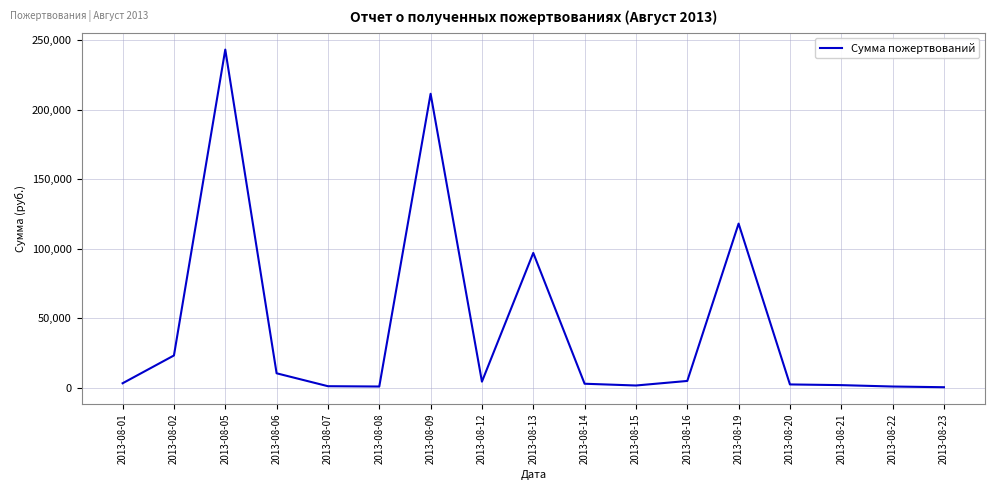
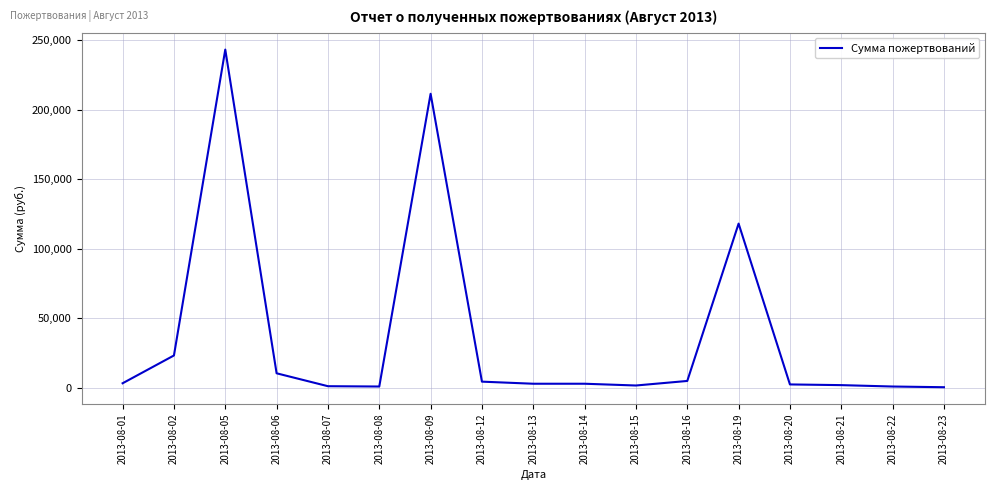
  {
    "2013-08-01": "3,000",
    "2013-08-02": "23,000",
    "2013-08-05": "243,000",
    "2013-08-06": "11,000",
    "2013-08-07": "1,000",
    "2013-08-08": "1,000",
    "2013-08-09": "211,000",
    "2013-08-12": "5,000",
-   "2013-08-13": "97,000",
+   "2013-08-13": "3,000",
    "2013-08-14": "3,000",
    "2013-08-15": "2,000",
    "2013-08-16": "5,000",
    "2013-08-19": "118,000",
    "2013-08-20": "3,000",
    "2013-08-21": "2,000",
    "2013-08-22": "1,000",
    "2013-08-23": "1,000"
  }
